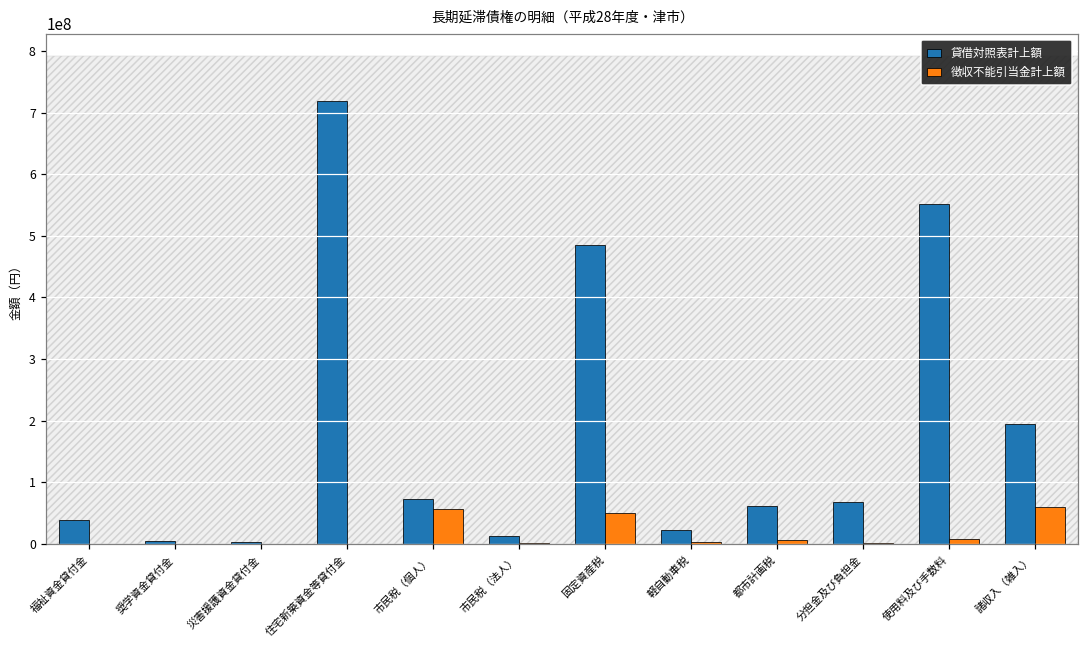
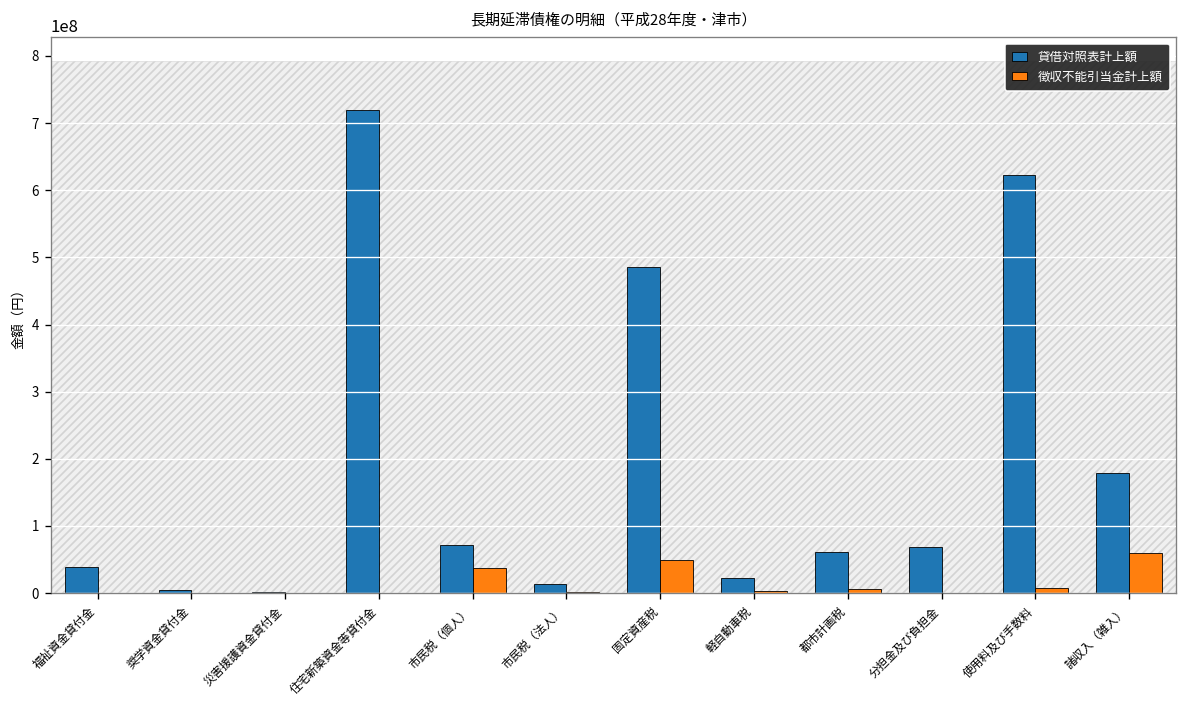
  {
    "貸借対照表計上額": {
      "福祉資金貸付金": 40000000,
      "住宅新築資金等貸付金": 720000000,
      "市民税（個人）": 70000000,
      "市民税（法人）": 10000000,
      "固定資産税": 490000000,
      "軽自動車税": 20000000,
      "都市計画税": 60000000,
      "分担金及び負担金": 70000000,
-     "使用料及び手数料": 550000000,
-     "諸収入（雑入）": 200000000
+     "使用料及び手数料": 620000000,
+     "諸収入（雑入）": 180000000
    },
    "徴収不能引当金計上額": {
      "福祉資金貸付金": 0,
      "奨学資金貸付金": 0,
      "災害援護資金貸付金": 0,
      "住宅新築資金等貸付金": 0,
-     "市民税（個人）": 60000000,
+     "市民税（個人）": 40000000,
      "固定資産税": 50000000,
      "都市計画税": 10000000,
      "使用料及び手数料": 10000000,
      "諸収入（雑入）": 60000000
    }
  }
